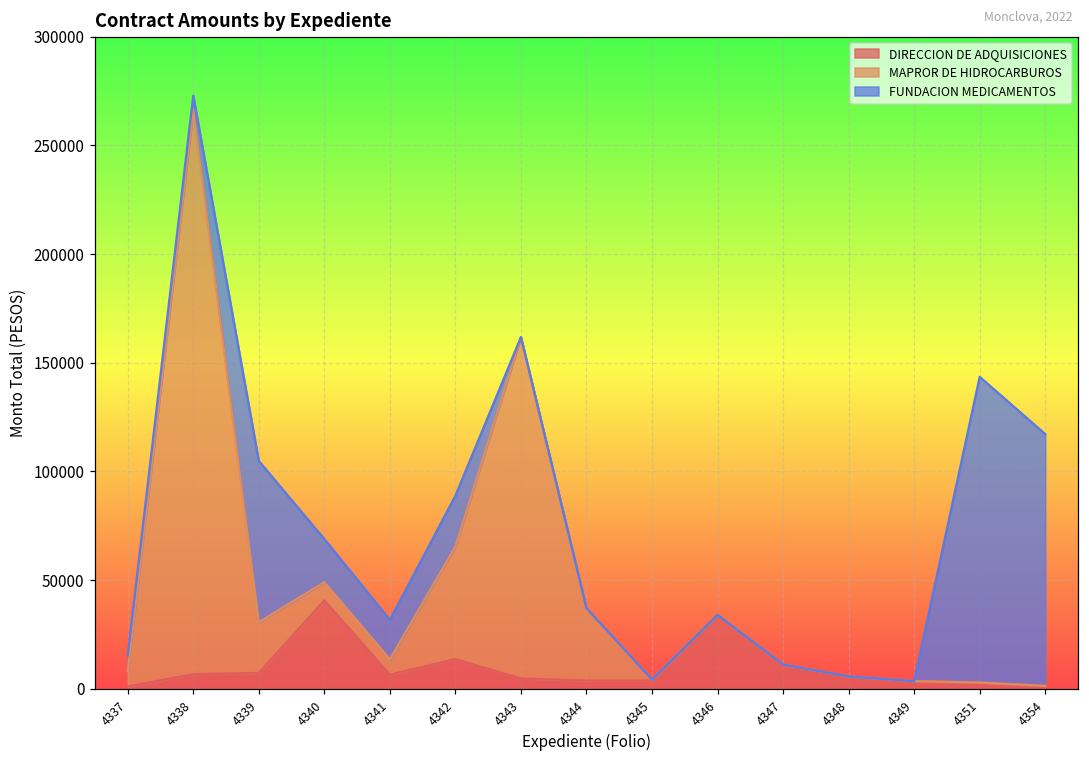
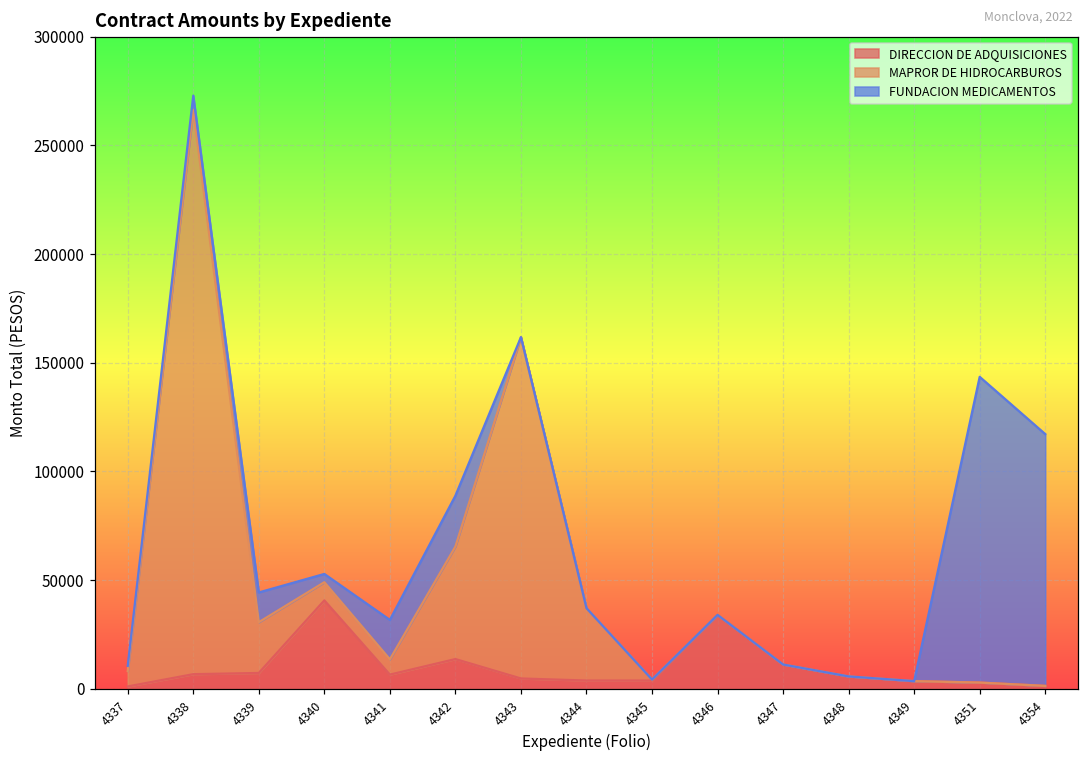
  {
    "FUNDACION MEDICAMENTOS": {
-     "4337": 7000,
+     "4337": 2000,
      "4338": 7000,
-     "4339": 74000,
-     "4340": 20000,
+     "4339": 14000,
+     "4340": 4000,
      "4341": 18000,
      "4342": 23000,
      "4351": 141000,
      "4354": 116000
    }
  }
